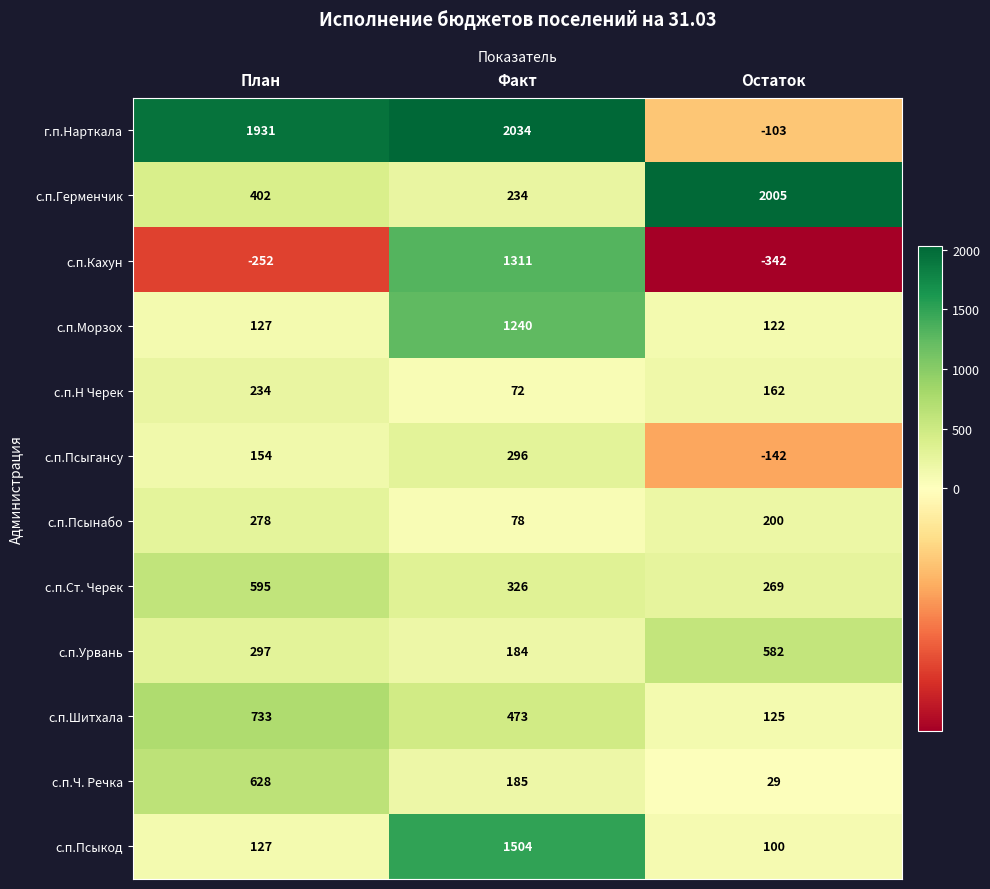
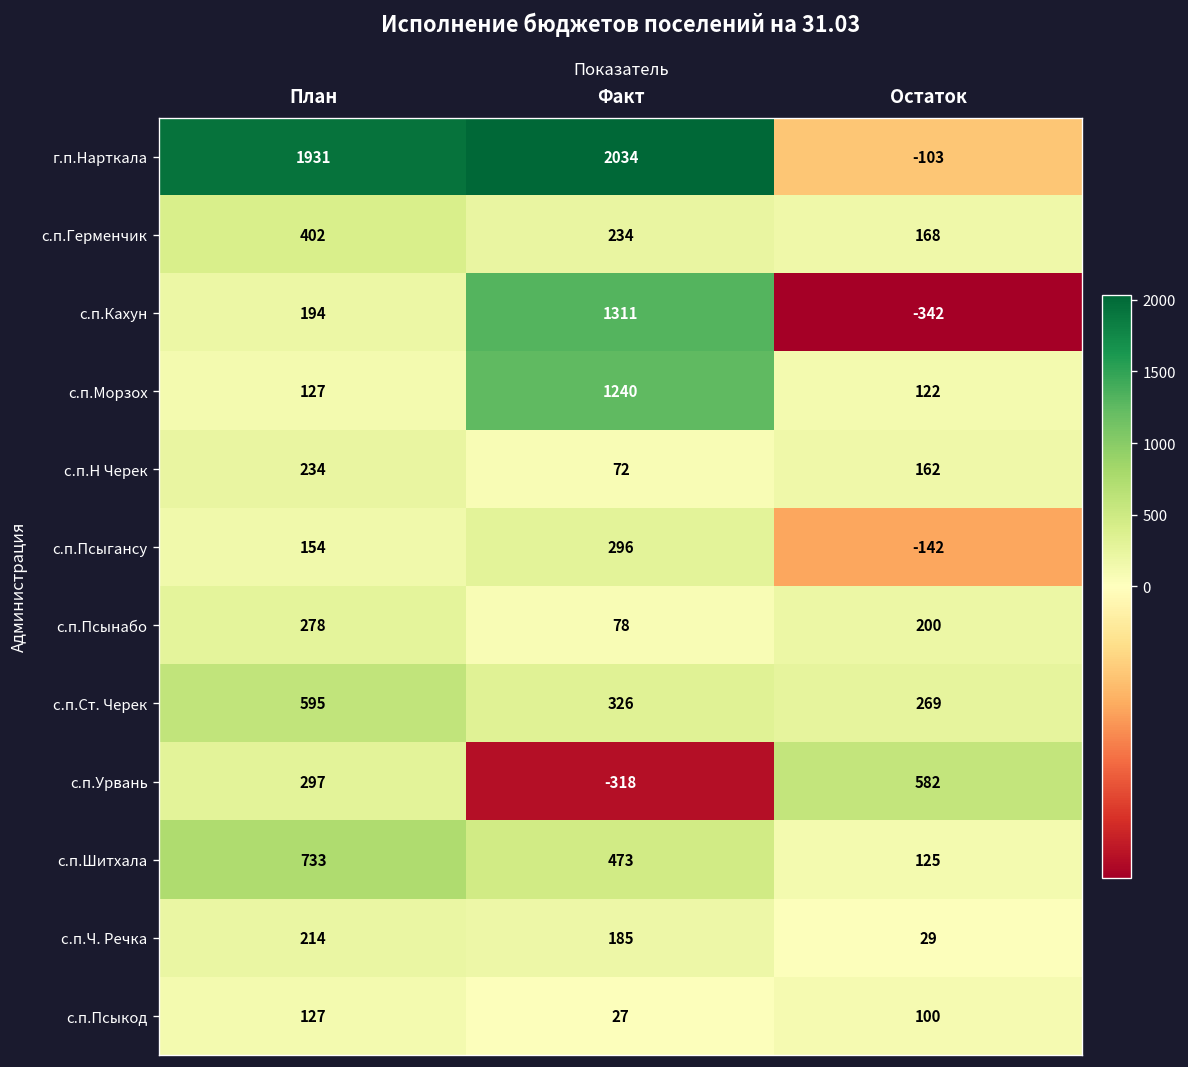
  {
    "г.п.Нарткала": {
      "План": 1931,
      "Факт": 2034,
      "Остаток": -103
    },
    "с.п.Герменчик": {
      "План": 402,
      "Факт": 234,
-     "Остаток": 2005
+     "Остаток": 168
    },
    "с.п.Кахун": {
-     "План": -252,
+     "План": 194,
      "Факт": 1311,
      "Остаток": -342
    },
    "с.п.Морзох": {
      "План": 127,
      "Факт": 1240,
      "Остаток": 122
    },
    "с.п.Н Черек": {
      "План": 234,
      "Факт": 72,
      "Остаток": 162
    },
    "с.п.Псыгансу": {
      "План": 154,
      "Факт": 296,
      "Остаток": -142
    },
    "с.п.Псынабо": {
      "План": 278,
      "Факт": 78,
      "Остаток": 200
    },
    "с.п.Ст. Черек": {
      "План": 595,
      "Факт": 326,
      "Остаток": 269
    },
    "с.п.Урвань": {
      "План": 297,
-     "Факт": 184,
+     "Факт": -318,
      "Остаток": 582
    },
    "с.п.Шитхала": {
      "План": 733,
      "Факт": 473,
      "Остаток": 125
    },
    "с.п.Ч. Речка": {
-     "План": 628,
+     "План": 214,
      "Факт": 185,
      "Остаток": 29
    },
    "с.п.Псыкод": {
      "План": 127,
-     "Факт": 1504,
+     "Факт": 27,
      "Остаток": 100
    }
  }
